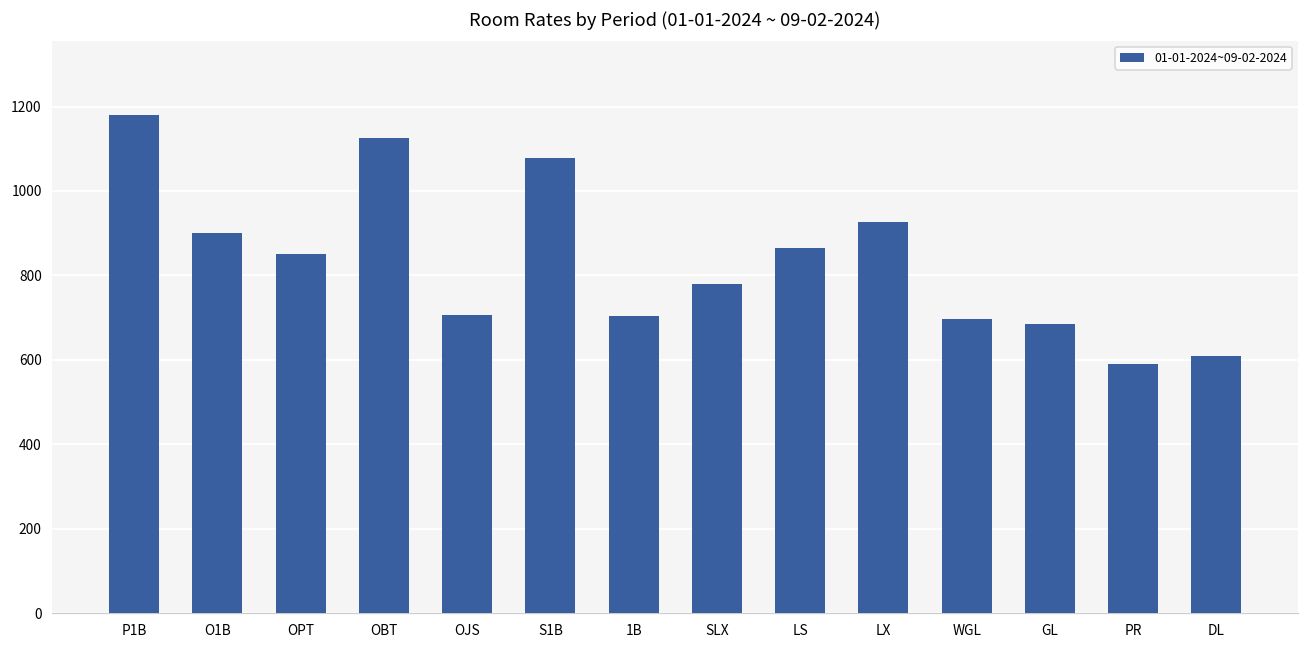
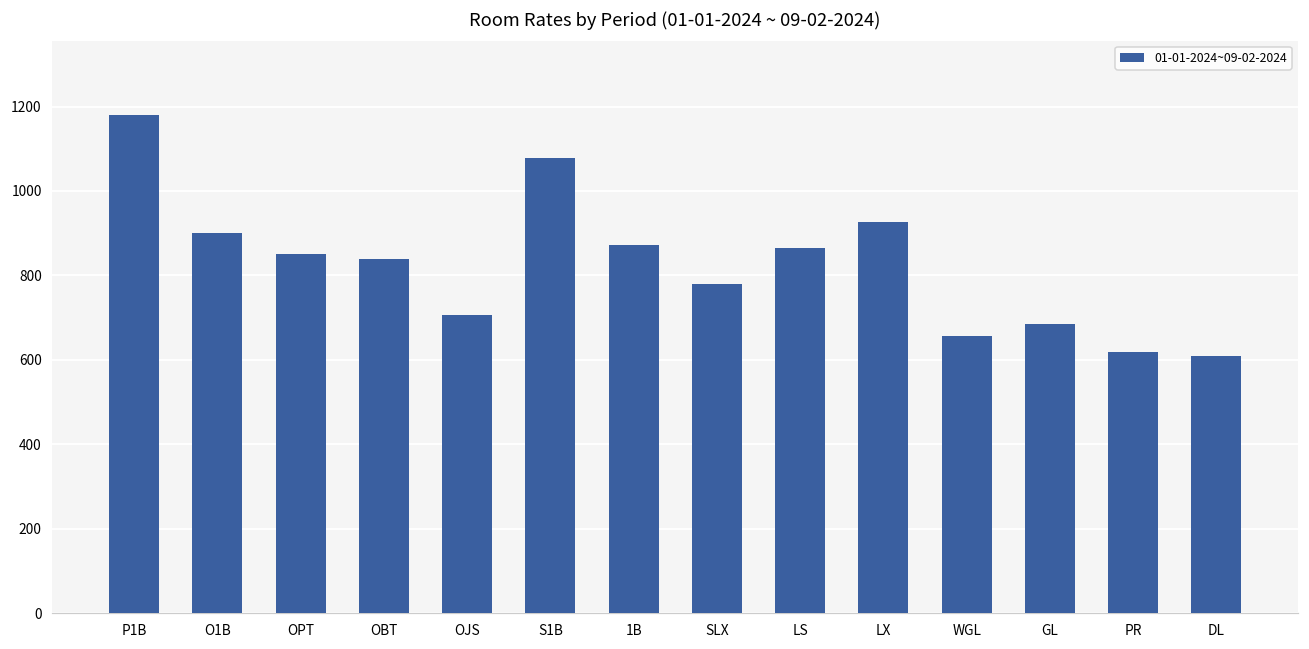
  {
    "P1B": 1180,
    "O1B": 900,
    "OPT": 850,
-   "OBT": 1130,
+   "OBT": 840,
    "OJS": 710,
    "S1B": 1080,
-   "1B": 700,
+   "1B": 870,
    "SLX": 780,
    "LS": 870,
    "LX": 930,
-   "WGL": 700,
+   "WGL": 660,
    "GL": 690,
-   "PR": 590,
+   "PR": 620,
    "DL": 610
  }
